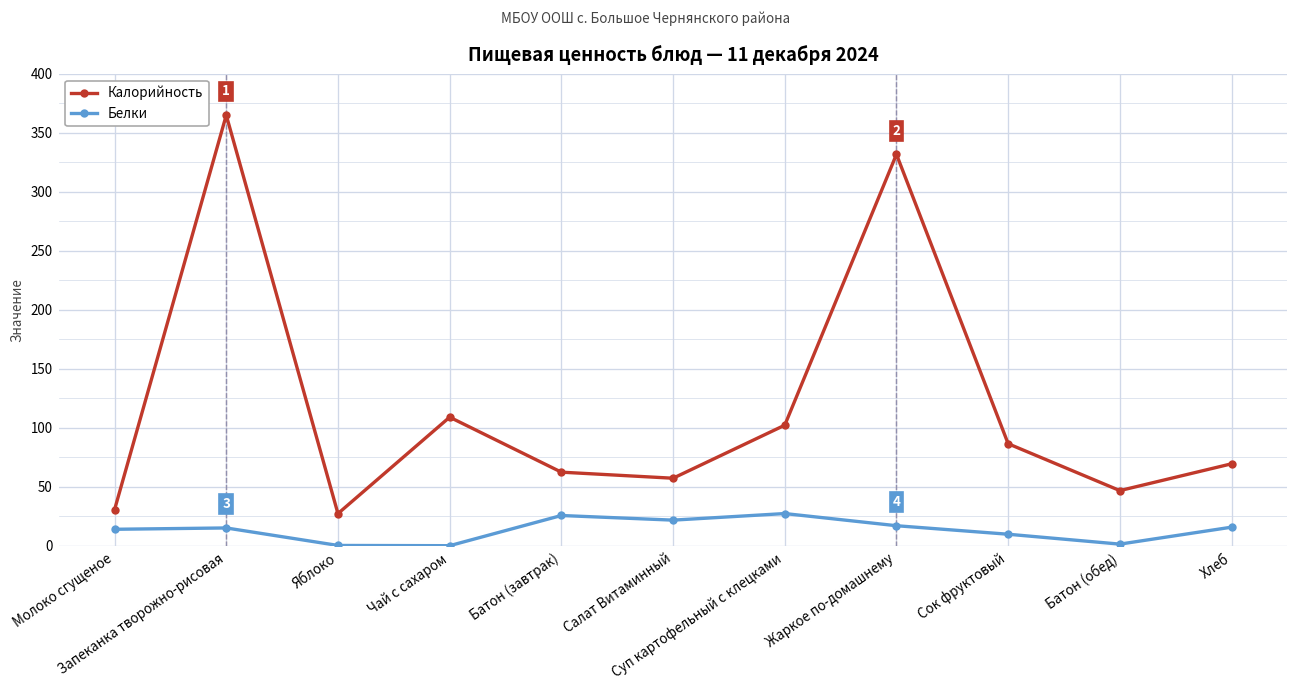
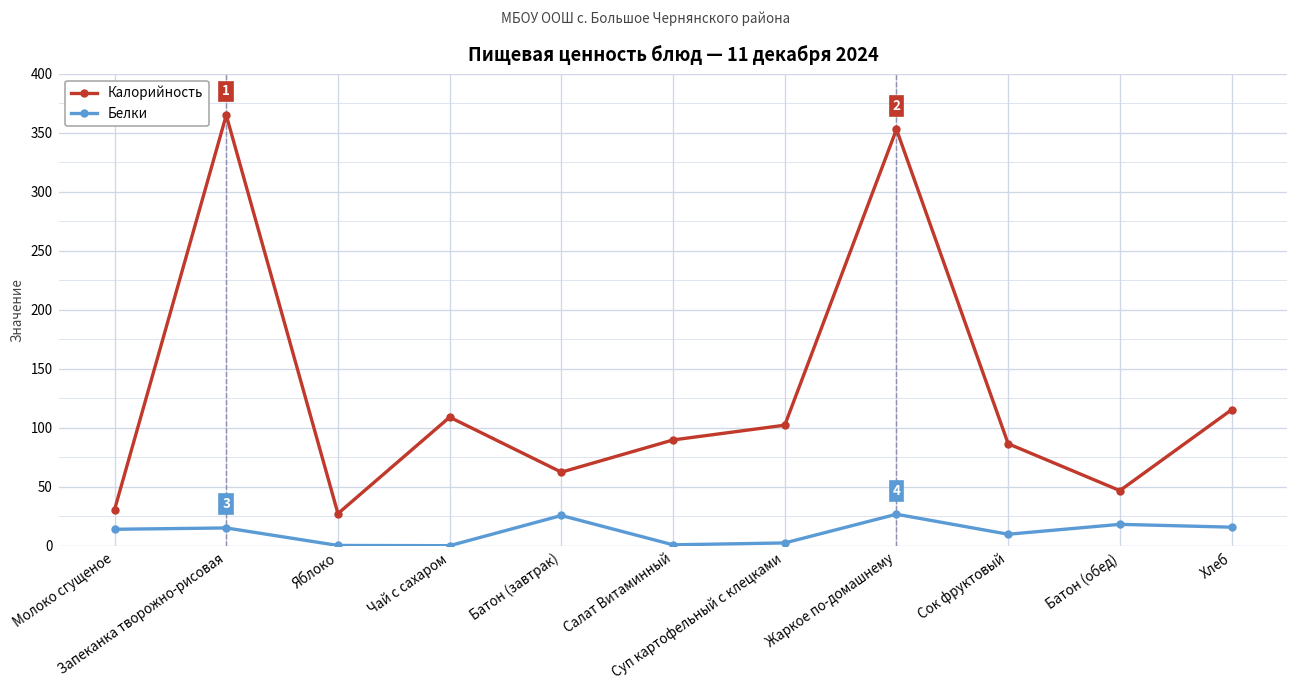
  {
    "Калорийность": {
      "Молоко сгущеное": 30,
      "Яблоко": 30,
      "Чай с сахаром": 110,
      "Батон (завтрак)": 60,
-     "Салат Витаминный": 60,
+     "Салат Витаминный": 90,
      "Суп картофельный с клецками": 100,
-     "Жаркое по-домашнему": 330,
+     "Жаркое по-домашнему": 350,
      "Сок фруктовый": 90,
      "Батон (обед)": 50,
-     "Хлеб": 70
+     "Хлеб": 120
    },
    "Белки": {
      "Молоко сгущеное": 10,
      "Яблоко": 0,
      "Чай с сахаром": 0,
      "Батон (завтрак)": 30,
-     "Салат Витаминный": 20,
-     "Суп картофельный с клецками": 30,
-     "Жаркое по-домашнему": 20,
+     "Салат Витаминный": 0,
+     "Суп картофельный с клецками": 0,
+     "Жаркое по-домашнему": 30,
      "Сок фруктовый": 10,
-     "Батон (обед)": 0,
+     "Батон (обед)": 20,
      "Хлеб": 20
    }
  }
